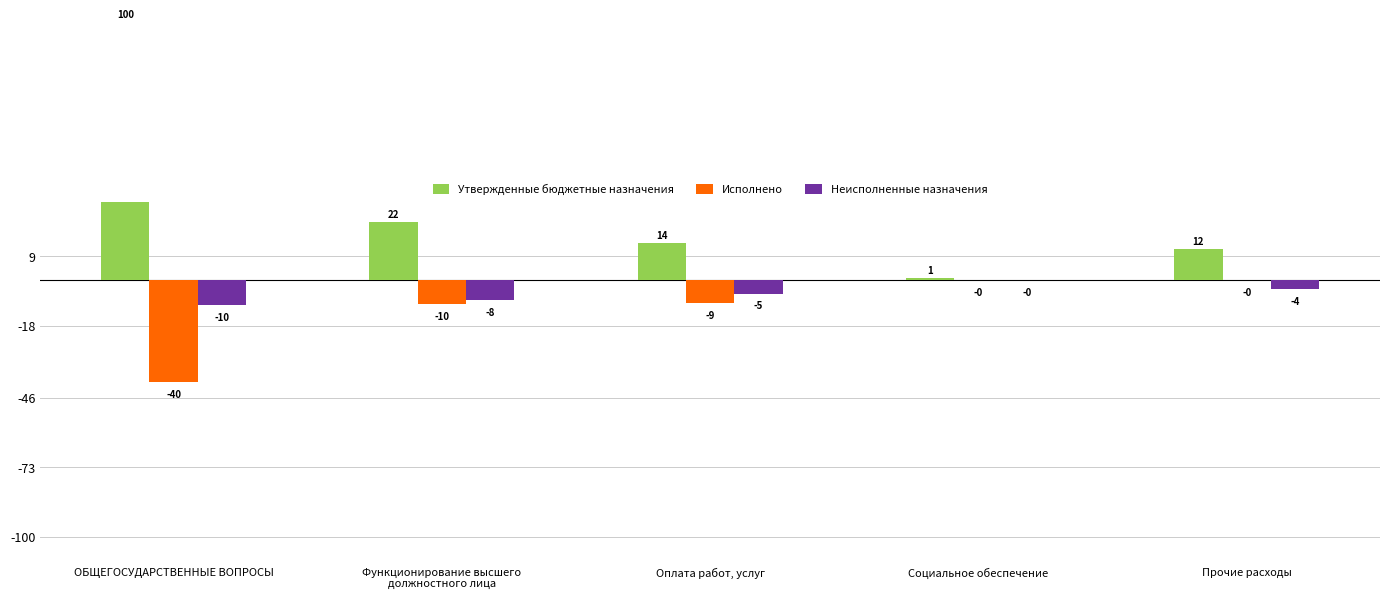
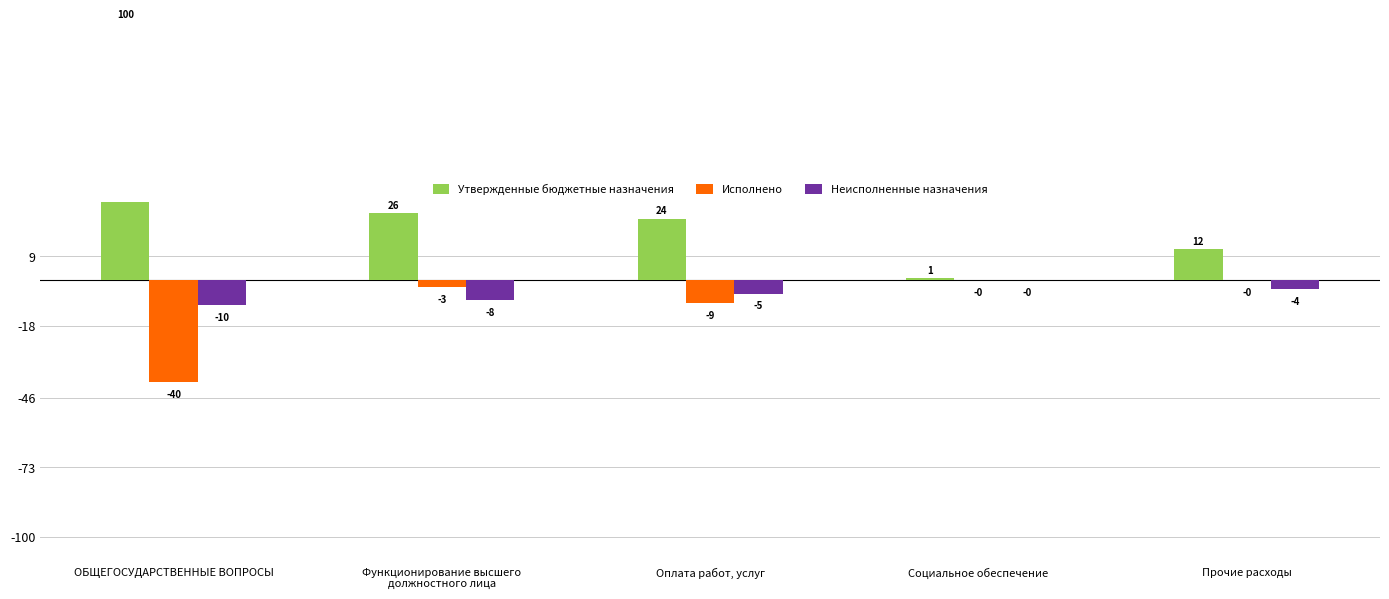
  {
    "Утвержденные бюджетные назначения": {
-     "Функционирование высшего должностного лица": 22,
-     "Оплата работ, услуг": 14,
+     "Функционирование высшего должностного лица": 26,
+     "Оплата работ, услуг": 24,
      "Социальное обеспечение": 1,
      "Прочие расходы": 12
    },
    "Исполнено": {
      "ОБЩЕГОСУДАРСТВЕННЫЕ ВОПРОСЫ": -40,
-     "Функционирование высшего должностного лица": -10,
+     "Функционирование высшего должностного лица": -3,
      "Оплата работ, услуг": -9,
      "Социальное обеспечение": -0,
      "Прочие расходы": -0
    },
    "Неисполненные назначения": {
      "ОБЩЕГОСУДАРСТВЕННЫЕ ВОПРОСЫ": -10,
      "Функционирование высшего должностного лица": -8,
      "Оплата работ, услуг": -5,
      "Социальное обеспечение": -0,
      "Прочие расходы": -4
    }
  }
